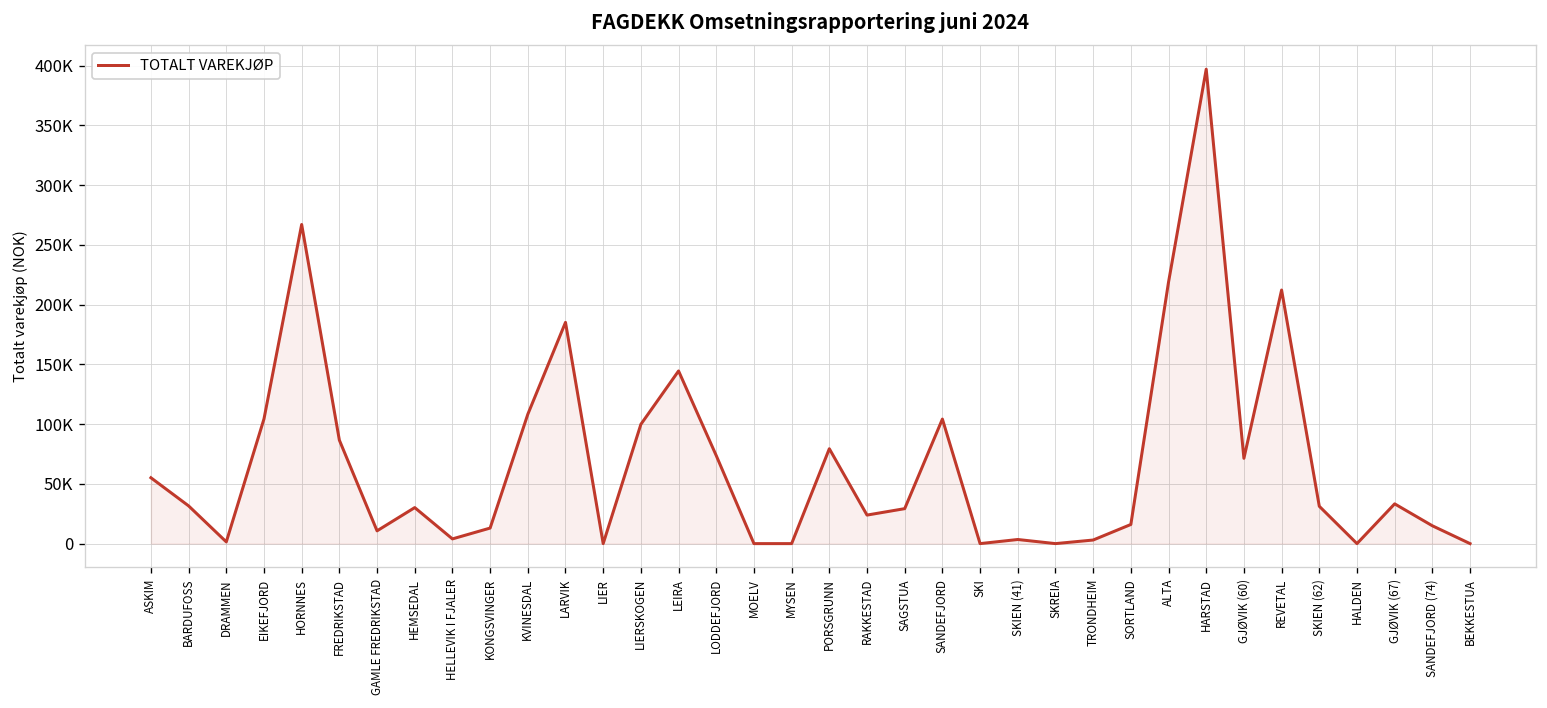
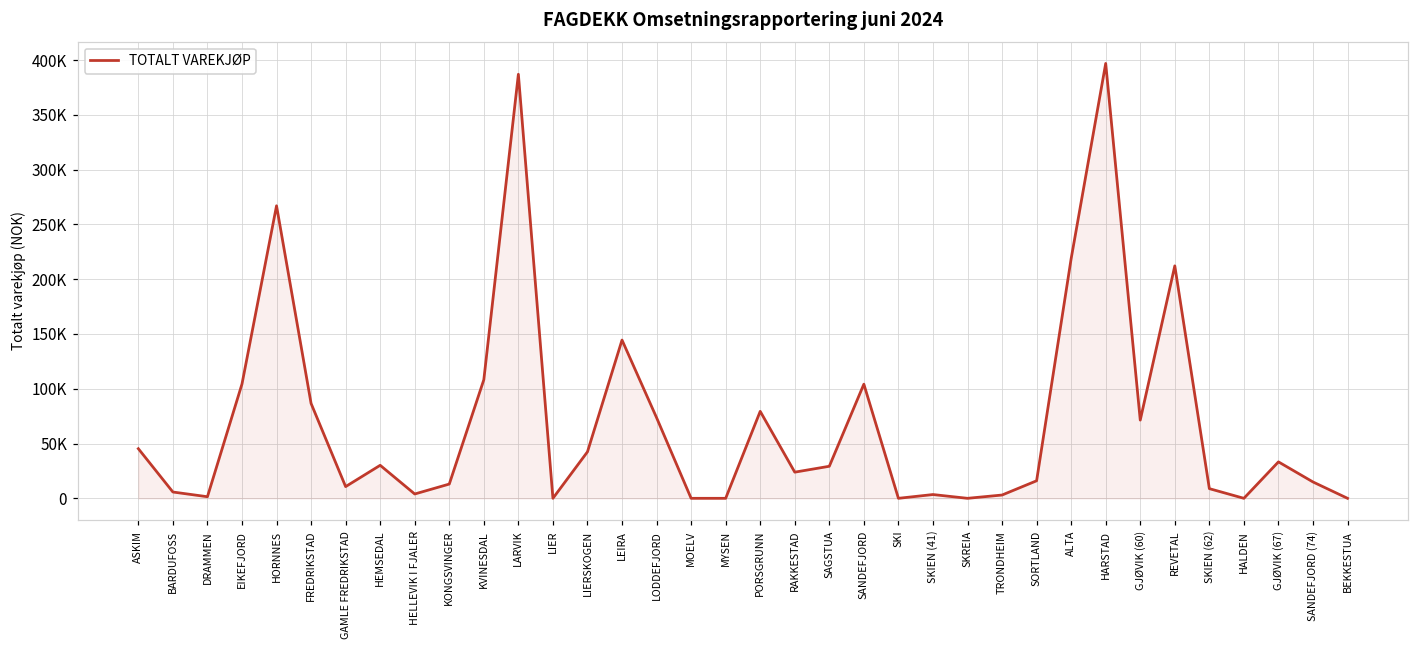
  {
-   "ASKIM": 60000,
-   "BARDUFOSS": 30000,
+   "ASKIM": 50000,
+   "BARDUFOSS": 10000,
    "DRAMMEN": 0,
    "EIKEFJORD": 100000,
    "HORNNES": 270000,
    "FREDRIKSTAD": 90000,
    "GAMLE FREDRIKSTAD": 10000,
    "HEMSEDAL": 30000,
    "HELLEVIK I FJALER": 0,
    "KONGSVINGER": 10000,
    "KVINESDAL": 110000,
-   "LARVIK": 190000,
+   "LARVIK": 390000,
    "LIER": 0,
-   "LIERSKOGEN": 100000,
+   "LIERSKOGEN": 40000,
    "LEIRA": 140000,
    "LODDEFJORD": 70000,
    "MOELV": 0,
    "MYSEN": 0,
    "PORSGRUNN": 80000,
    "RAKKESTAD": 20000,
    "SAGSTUA": 30000,
    "SANDEFJORD": 100000,
    "SKI": 0,
    "SKIEN (41)": 0,
    "SKREIA": 0,
    "TRONDHEIM": 0,
    "SORTLAND": 20000,
    "ALTA": 220000,
    "HARSTAD": 400000,
    "GJØVIK (60)": 70000,
    "REVETAL": 210000,
-   "SKIEN (62)": 30000,
+   "SKIEN (62)": 10000,
    "HALDEN": 0,
    "GJØVIK (67)": 30000,
    "SANDEFJORD (74)": 10000,
    "BEKKESTUA": 0
  }
